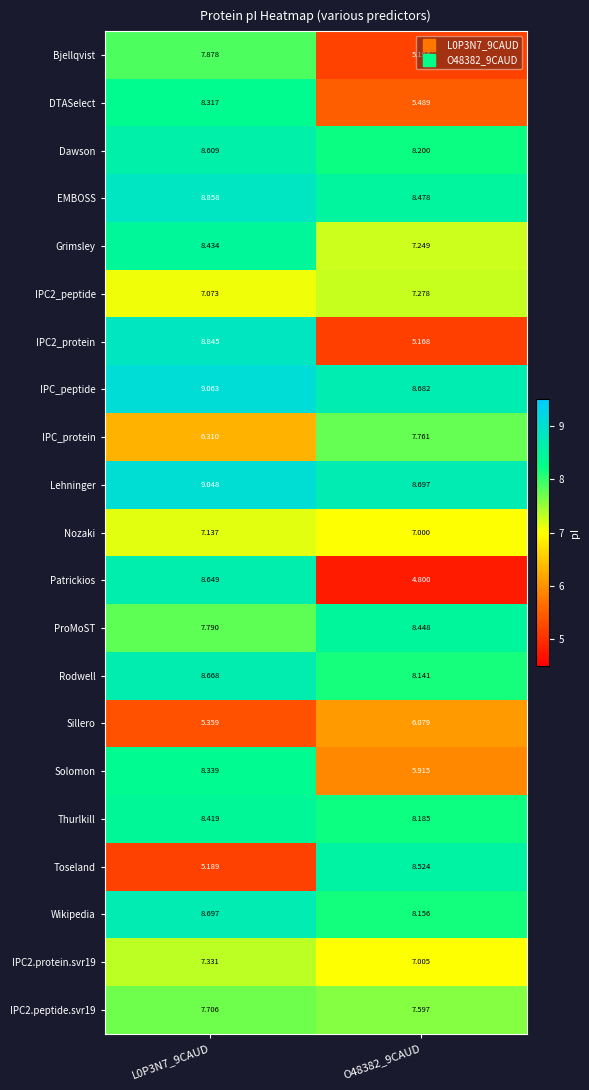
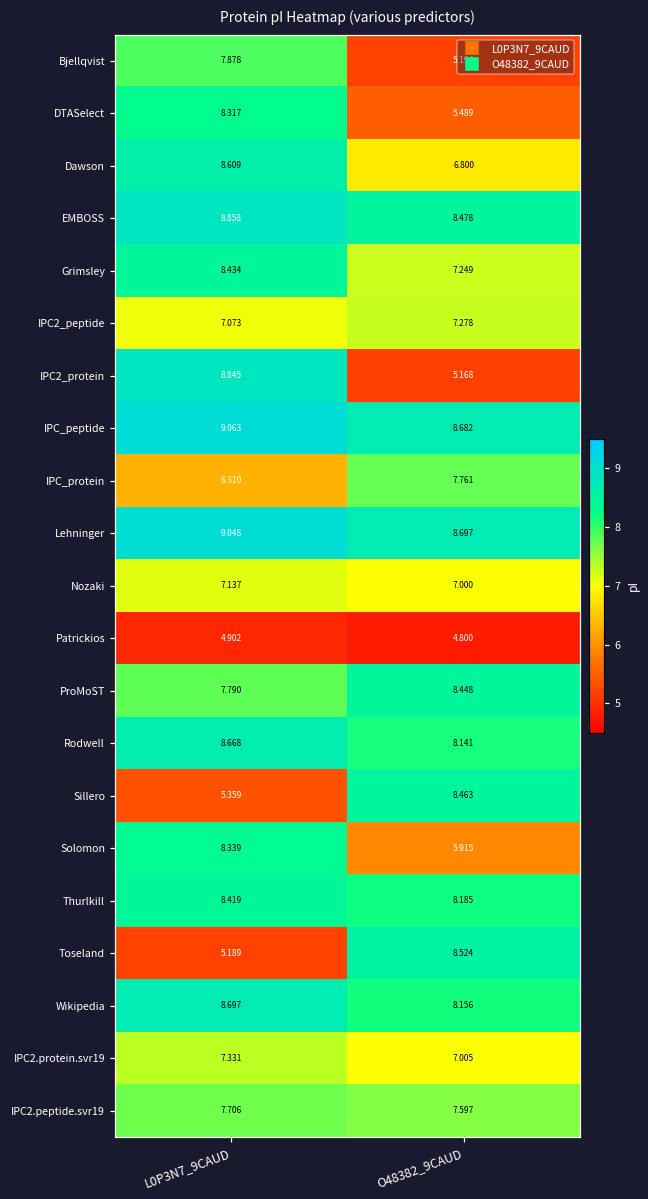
  {
    "Bjellqvist": {
      "L0P3N7_9CAUD": 7.878
    },
    "DTASelect": {
      "L0P3N7_9CAUD": 8.317,
      "O48382_9CAUD": 5.489
    },
    "Dawson": {
      "L0P3N7_9CAUD": 8.609,
-     "O48382_9CAUD": 8.200
+     "O48382_9CAUD": 6.800
    },
    "EMBOSS": {
      "L0P3N7_9CAUD": 8.858,
      "O48382_9CAUD": 8.478
    },
    "Grimsley": {
      "L0P3N7_9CAUD": 8.434,
      "O48382_9CAUD": 7.249
    },
    "IPC2_peptide": {
      "L0P3N7_9CAUD": 7.073,
      "O48382_9CAUD": 7.278
    },
    "IPC2_protein": {
      "L0P3N7_9CAUD": 8.845,
      "O48382_9CAUD": 5.168
    },
    "IPC_peptide": {
      "L0P3N7_9CAUD": 9.063,
      "O48382_9CAUD": 8.682
    },
    "IPC_protein": {
      "L0P3N7_9CAUD": 6.310,
      "O48382_9CAUD": 7.761
    },
    "Lehninger": {
      "L0P3N7_9CAUD": 9.048,
      "O48382_9CAUD": 8.697
    },
    "Nozaki": {
      "L0P3N7_9CAUD": 7.137,
      "O48382_9CAUD": 7.000
    },
    "Patrickios": {
-     "L0P3N7_9CAUD": 8.649,
+     "L0P3N7_9CAUD": 4.902,
      "O48382_9CAUD": 4.800
    },
    "ProMoST": {
      "L0P3N7_9CAUD": 7.790,
      "O48382_9CAUD": 8.448
    },
    "Rodwell": {
      "L0P3N7_9CAUD": 8.668,
      "O48382_9CAUD": 8.141
    },
    "Sillero": {
      "L0P3N7_9CAUD": 5.359,
-     "O48382_9CAUD": 6.079
+     "O48382_9CAUD": 8.463
    },
    "Solomon": {
      "L0P3N7_9CAUD": 8.339,
      "O48382_9CAUD": 5.915
    },
    "Thurlkill": {
      "L0P3N7_9CAUD": 8.419,
      "O48382_9CAUD": 8.185
    },
    "Toseland": {
      "L0P3N7_9CAUD": 5.189,
      "O48382_9CAUD": 8.524
    },
    "Wikipedia": {
      "L0P3N7_9CAUD": 8.697,
      "O48382_9CAUD": 8.156
    },
    "IPC2.protein.svr19": {
      "L0P3N7_9CAUD": 7.331,
      "O48382_9CAUD": 7.005
    },
    "IPC2.peptide.svr19": {
      "L0P3N7_9CAUD": 7.706,
      "O48382_9CAUD": 7.597
    }
  }
